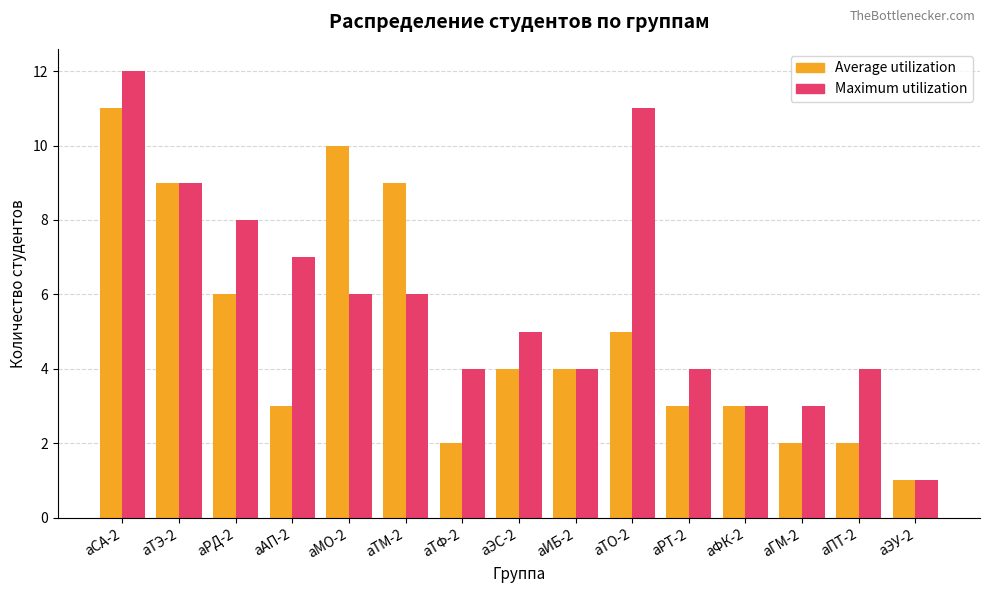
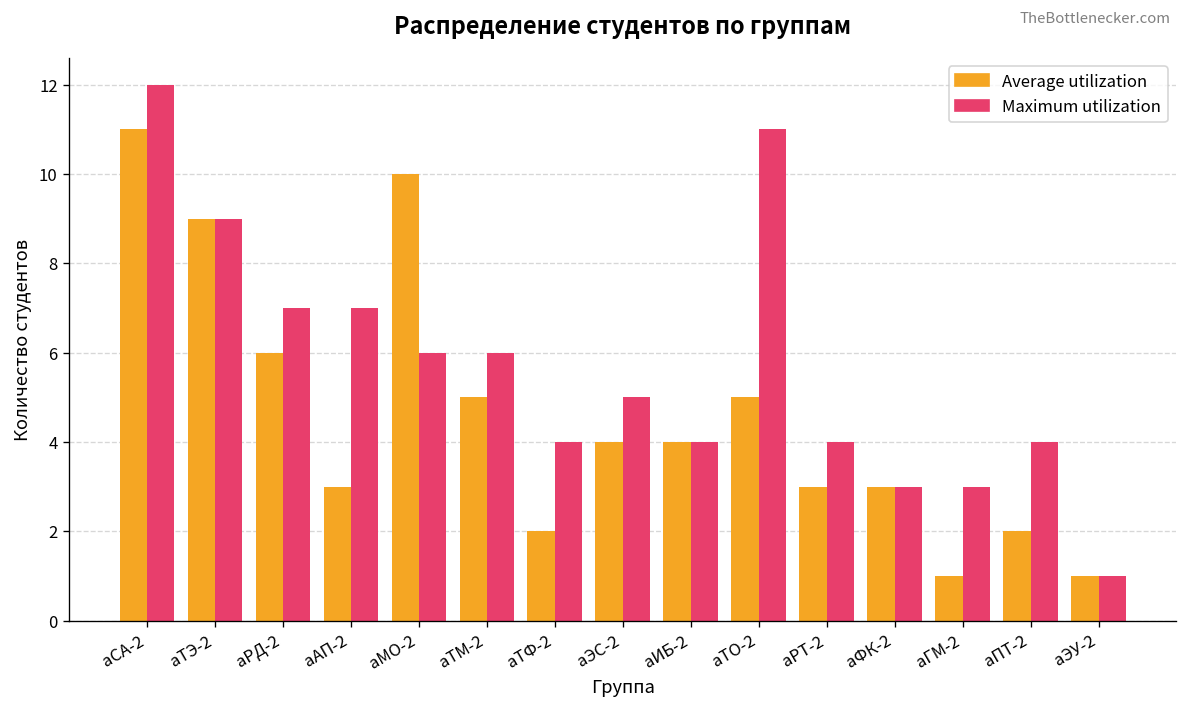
  {
    "Average utilization": {
      "аСА-2": 11,
      "аТЭ-2": 9,
      "аРД-2": 6,
      "аАП-2": 3,
      "аМО-2": 10,
-     "аТМ-2": 9,
+     "аТМ-2": 5,
      "аТФ-2": 2,
      "аЭС-2": 4,
      "аИБ-2": 4,
      "аТО-2": 5,
      "аРТ-2": 3,
      "аФК-2": 3,
-     "аГМ-2": 2,
+     "аГМ-2": 1,
      "аПТ-2": 2,
      "аЭУ-2": 1
    },
    "Maximum utilization": {
      "аСА-2": 12,
      "аТЭ-2": 9,
-     "аРД-2": 8,
+     "аРД-2": 7,
      "аАП-2": 7,
      "аМО-2": 6,
      "аТМ-2": 6,
      "аТФ-2": 4,
      "аЭС-2": 5,
      "аИБ-2": 4,
      "аТО-2": 11,
      "аРТ-2": 4,
      "аФК-2": 3,
      "аГМ-2": 3,
      "аПТ-2": 4,
      "аЭУ-2": 1
    }
  }
